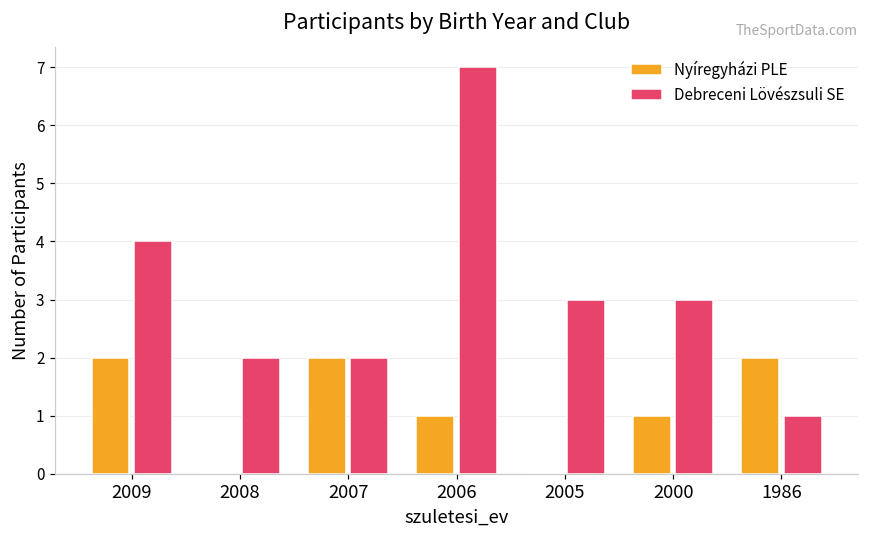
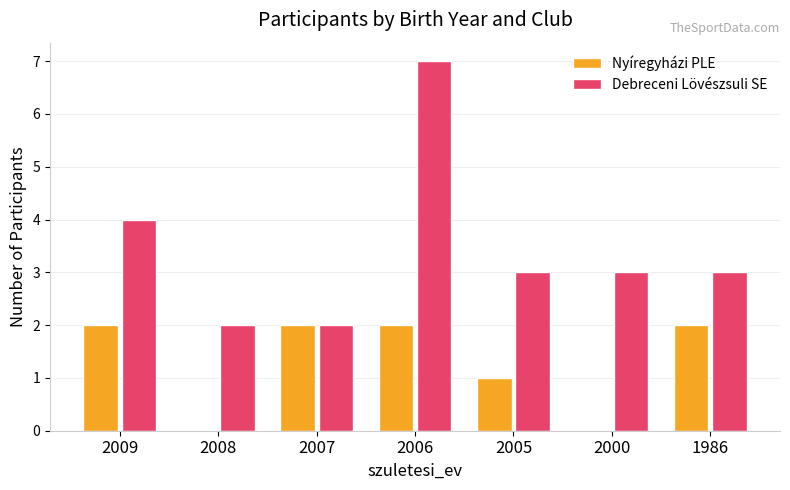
  {
    "Nyíregyházi PLE": {
      "2009": 2,
      "2008": 0,
      "2007": 2,
-     "2006": 1,
-     "2005": 0,
-     "2000": 1,
+     "2006": 2,
+     "2005": 1,
+     "2000": 0,
      "1986": 2
    },
    "Debreceni Lövészsuli SE": {
      "2009": 4,
      "2008": 2,
      "2007": 2,
      "2006": 7,
      "2005": 3,
      "2000": 3,
-     "1986": 1
+     "1986": 3
    }
  }
